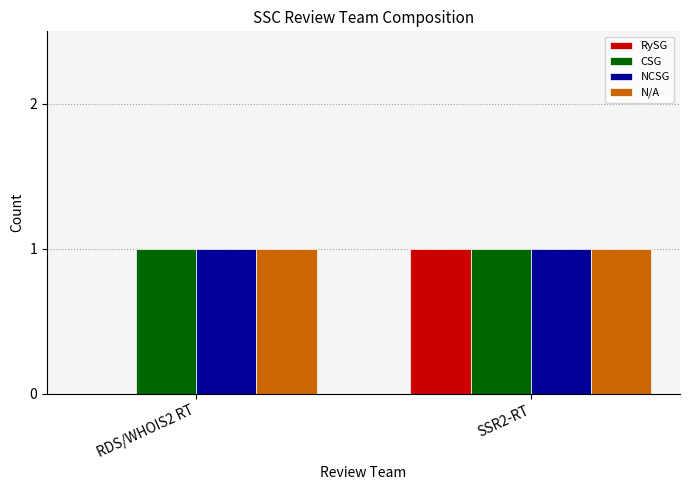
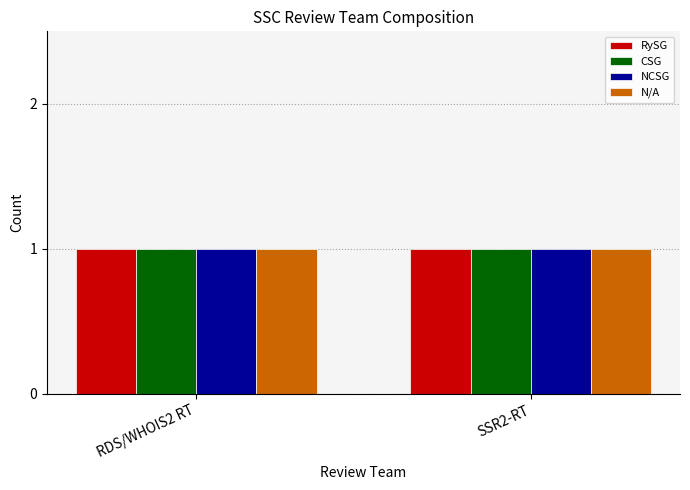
  {
    "RySG": {
-     "RDS/WHOIS2 RT": 0,
+     "RDS/WHOIS2 RT": 1,
      "SSR2-RT": 1
    },
    "CSG": {
      "RDS/WHOIS2 RT": 1,
      "SSR2-RT": 1
    },
    "NCSG": {
      "RDS/WHOIS2 RT": 1,
      "SSR2-RT": 1
    },
    "N/A": {
      "RDS/WHOIS2 RT": 1,
      "SSR2-RT": 1
    }
  }
